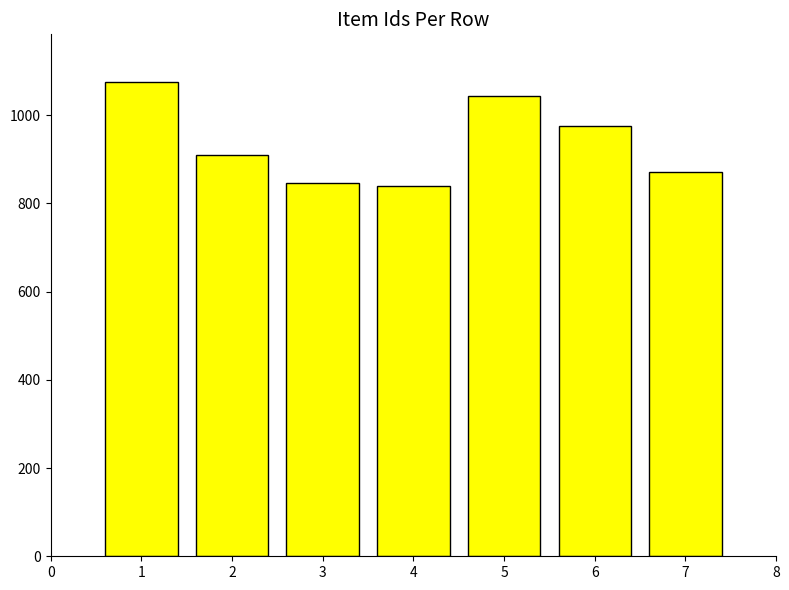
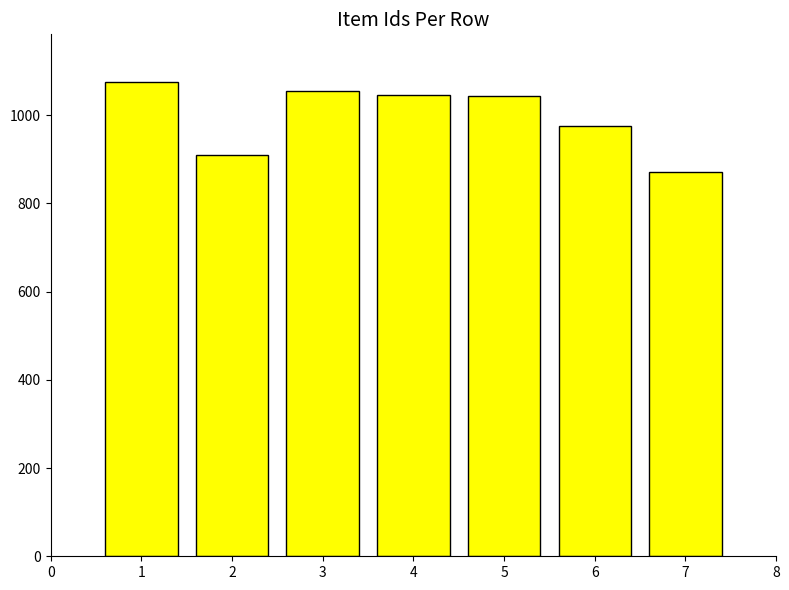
  {
    "1": 1080,
    "2": 910,
-   "3": 850,
-   "4": 840,
+   "3": 1060,
+   "4": 1050,
    "5": 1040,
    "6": 980,
    "7": 870
  }
